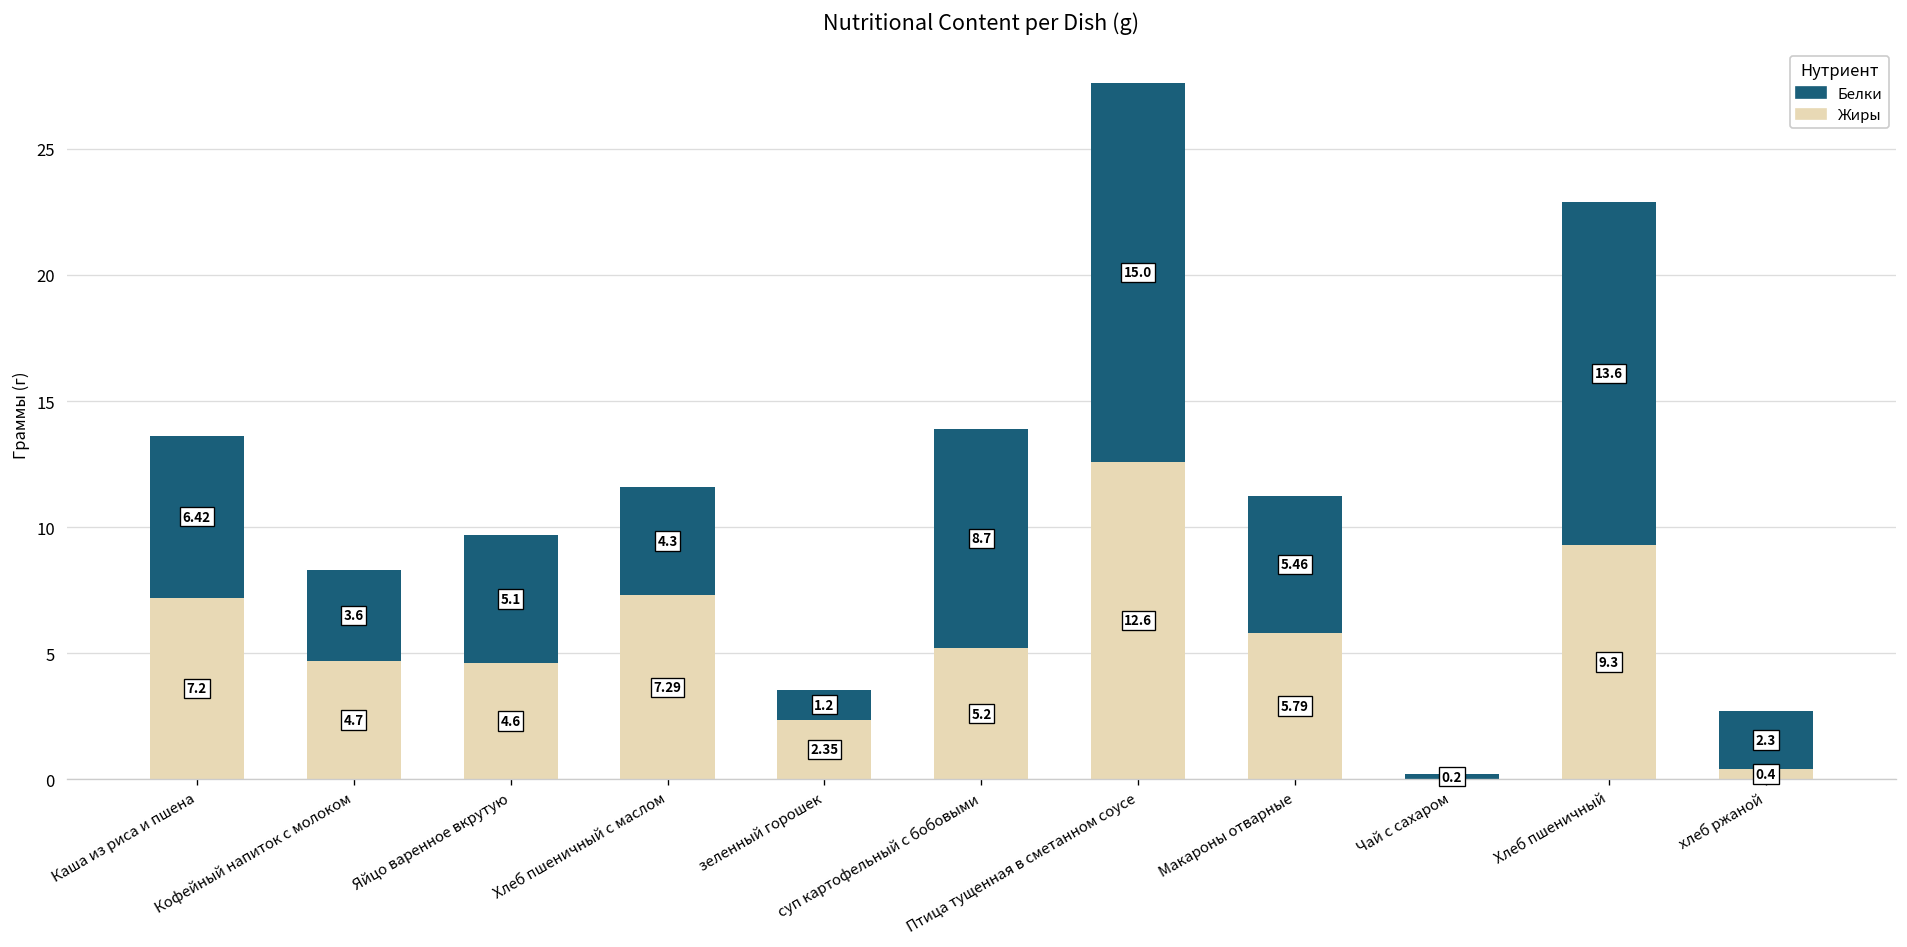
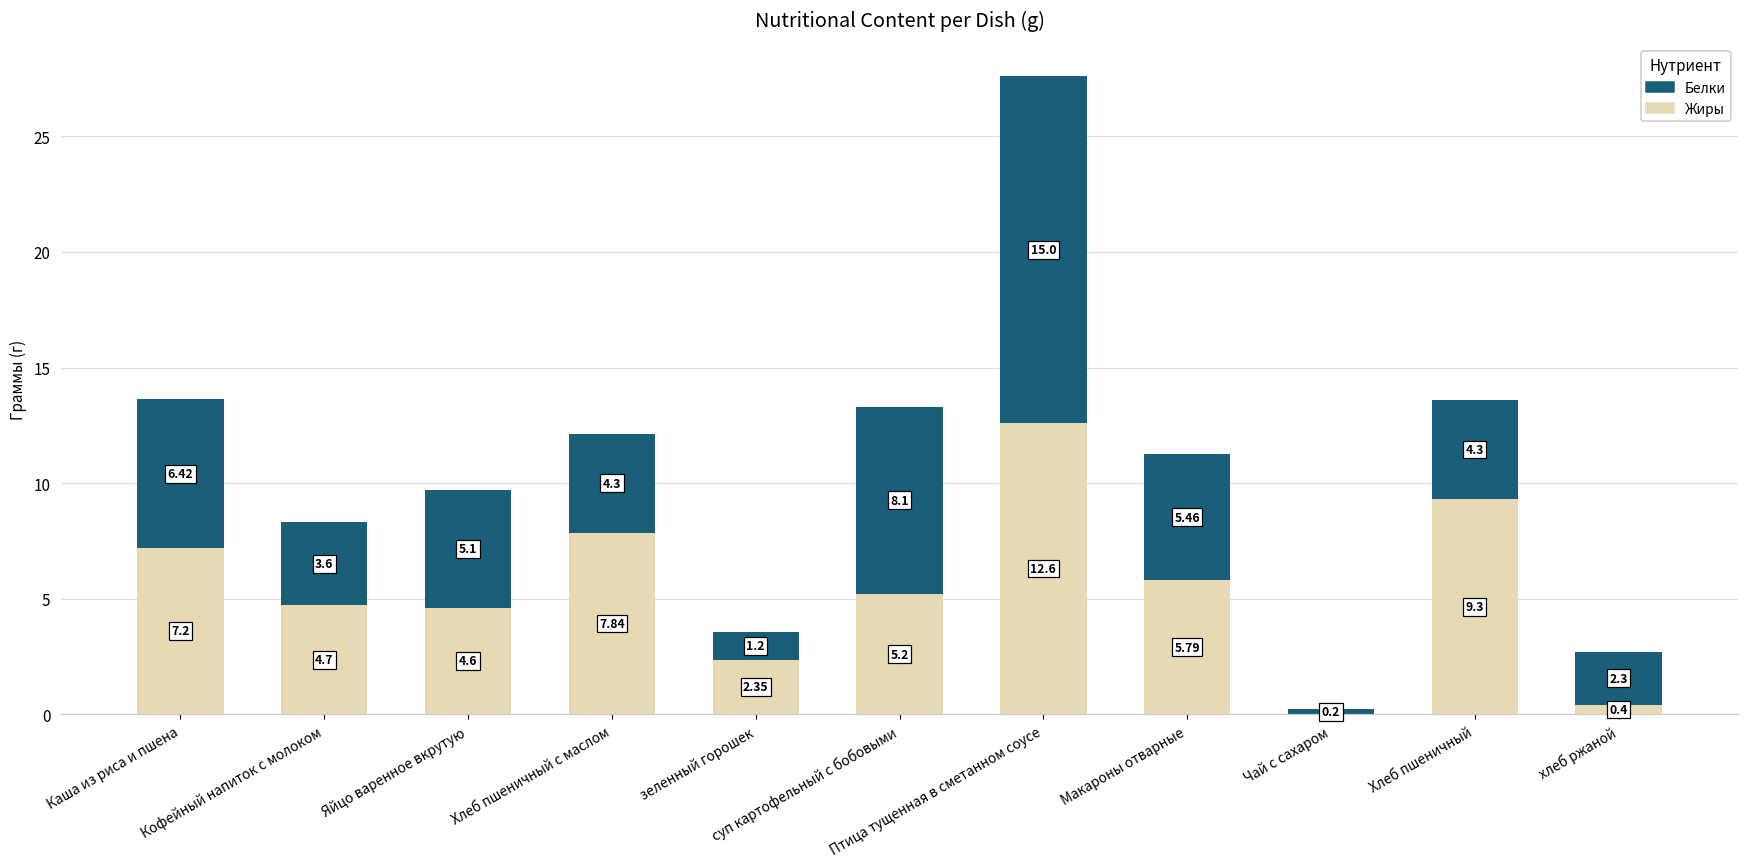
  {
    "Жиры": {
-     "Хлеб пшеничный с маслом": 7.29
+     "Хлеб пшеничный с маслом": 7.84
    },
    "Белки": {
-     "суп картофельный с бобовыми": 8.7,
-     "Хлеб пшеничный": 13.6
+     "суп картофельный с бобовыми": 8.1,
+     "Хлеб пшеничный": 4.3
    }
  }
